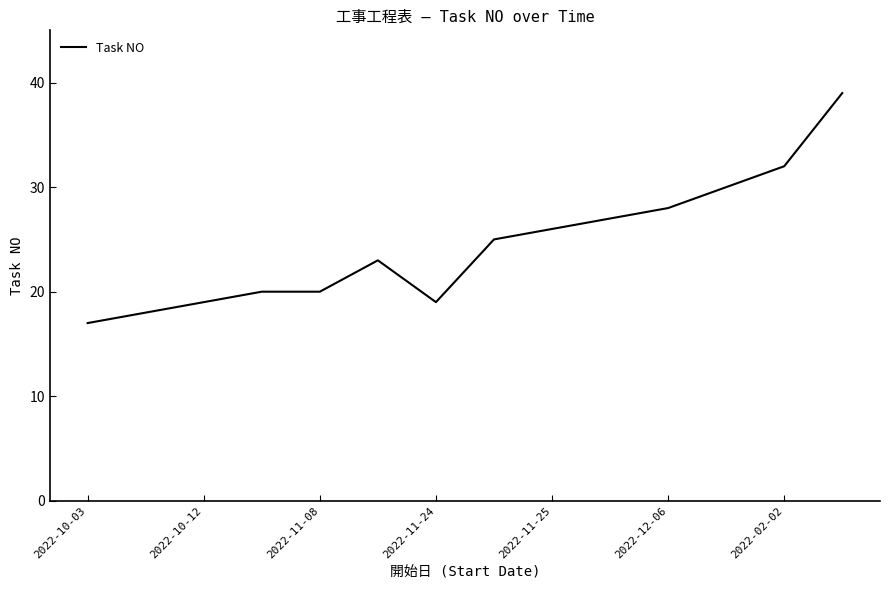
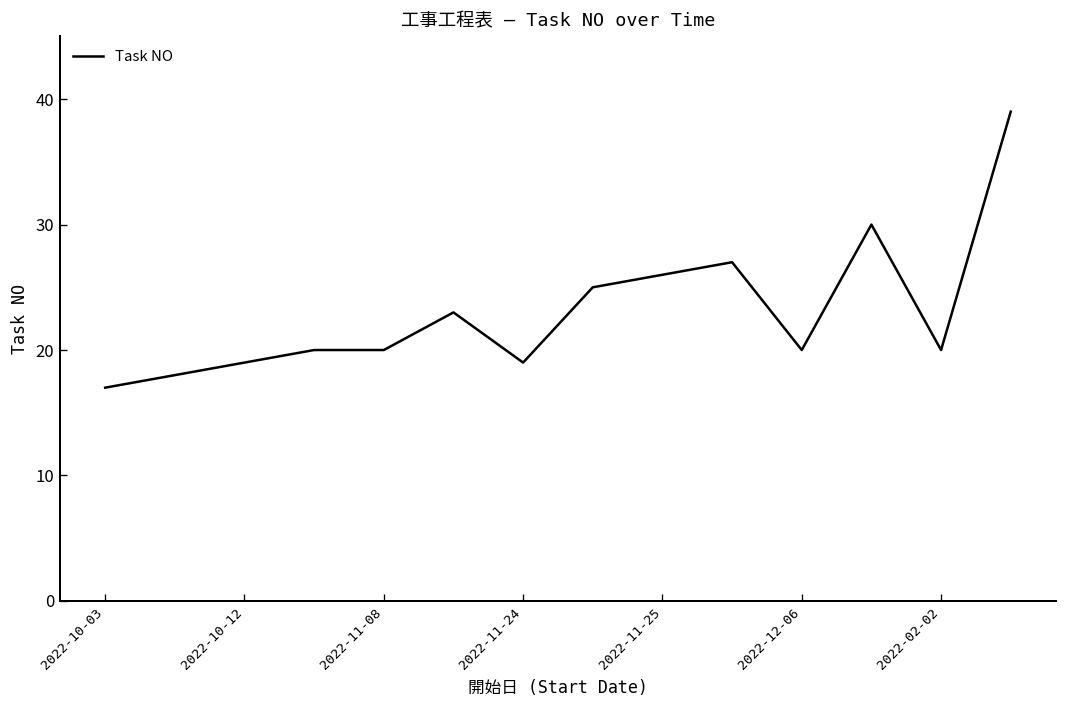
  {
    "2022-10-03": 17,
    "2022-10-12": 19,
    "2022-11-08": 20,
    "2022-11-24": 19,
-   "2022-12-06": 28,
-   "2022-02-02": 32
+   "2022-12-06": 20,
+   "2022-02-02": 20
  }
